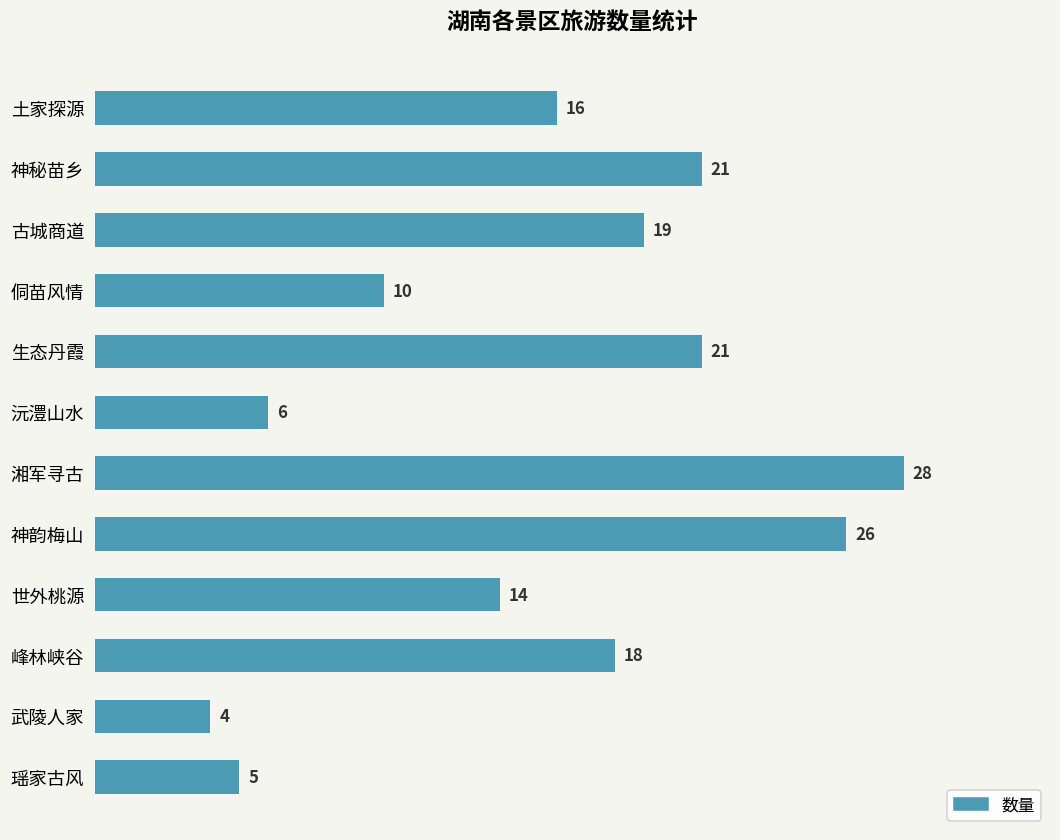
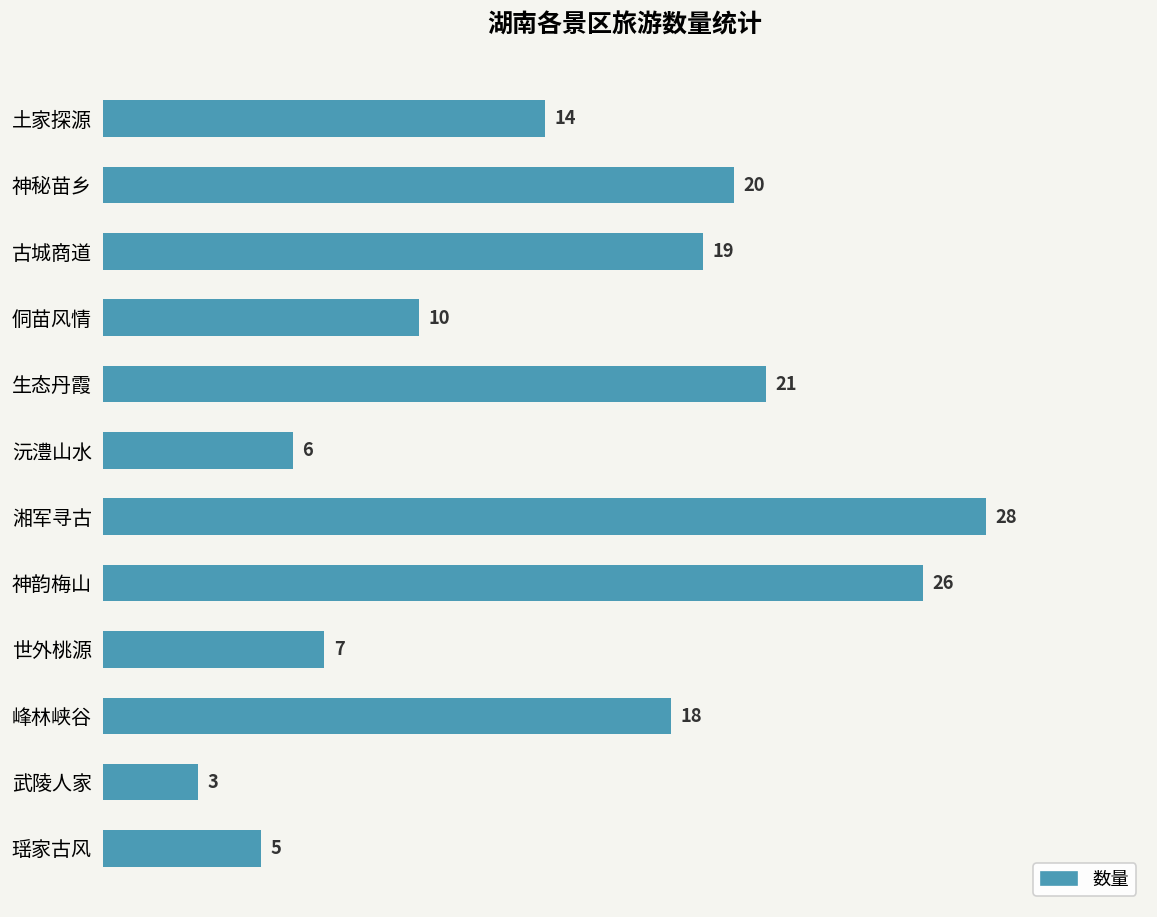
  {
-   "土家探源": 16,
-   "神秘苗乡": 21,
+   "土家探源": 14,
+   "神秘苗乡": 20,
    "古城商道": 19,
    "侗苗风情": 10,
    "生态丹霞": 21,
    "沅澧山水": 6,
    "湘军寻古": 28,
    "神韵梅山": 26,
-   "世外桃源": 14,
+   "世外桃源": 7,
    "峰林峡谷": 18,
-   "武陵人家": 4,
+   "武陵人家": 3,
    "瑶家古风": 5
  }
